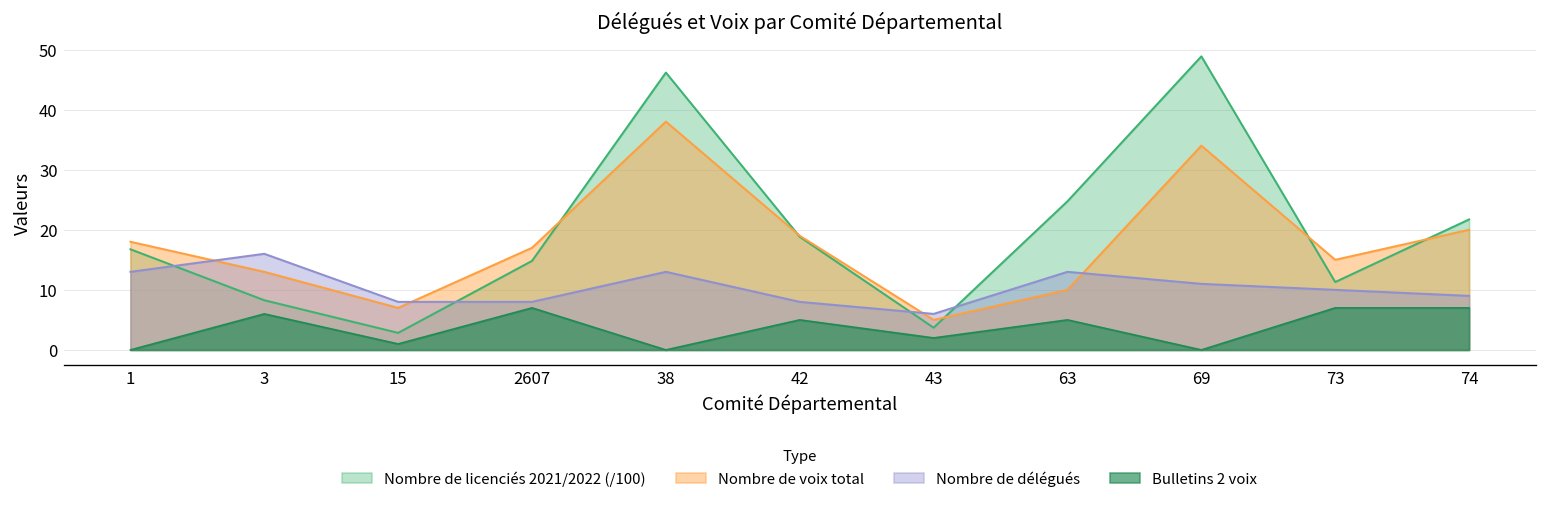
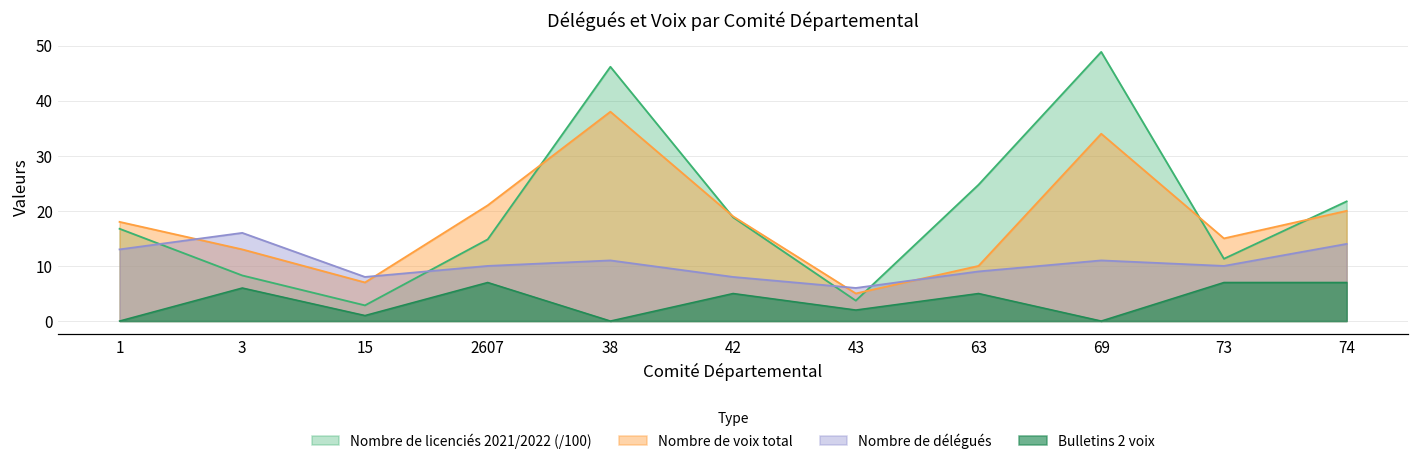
  {
    "Nombre de voix total": {
      "1": 18,
      "3": 13,
      "15": 7,
-     "2607": 17,
+     "2607": 21,
      "38": 38,
      "43": 5,
      "63": 10,
      "69": 34,
      "73": 15,
      "74": 20
    },
    "Nombre de délégués": {
      "1": 13,
      "3": 16,
      "15": 8,
-     "2607": 8,
-     "38": 13,
+     "2607": 10,
+     "38": 11,
      "42": 8,
      "43": 6,
-     "63": 13,
+     "63": 9,
      "69": 11,
      "73": 10,
-     "74": 9
+     "74": 14
    }
  }
